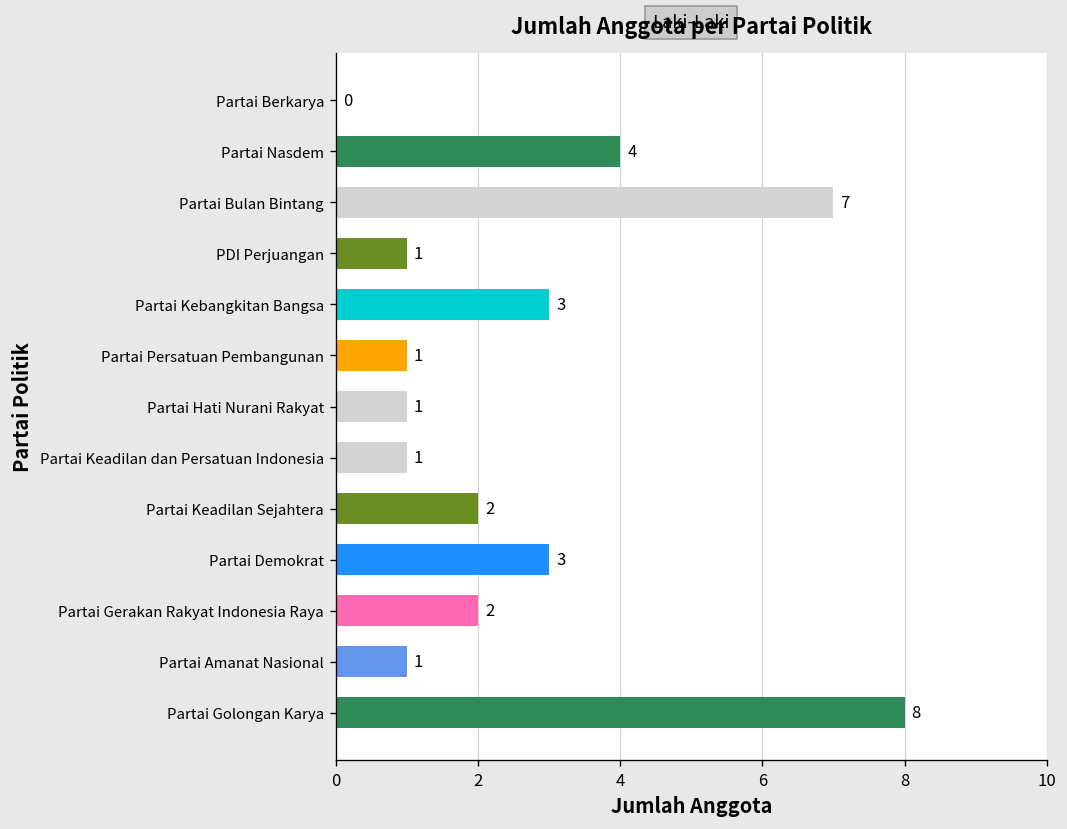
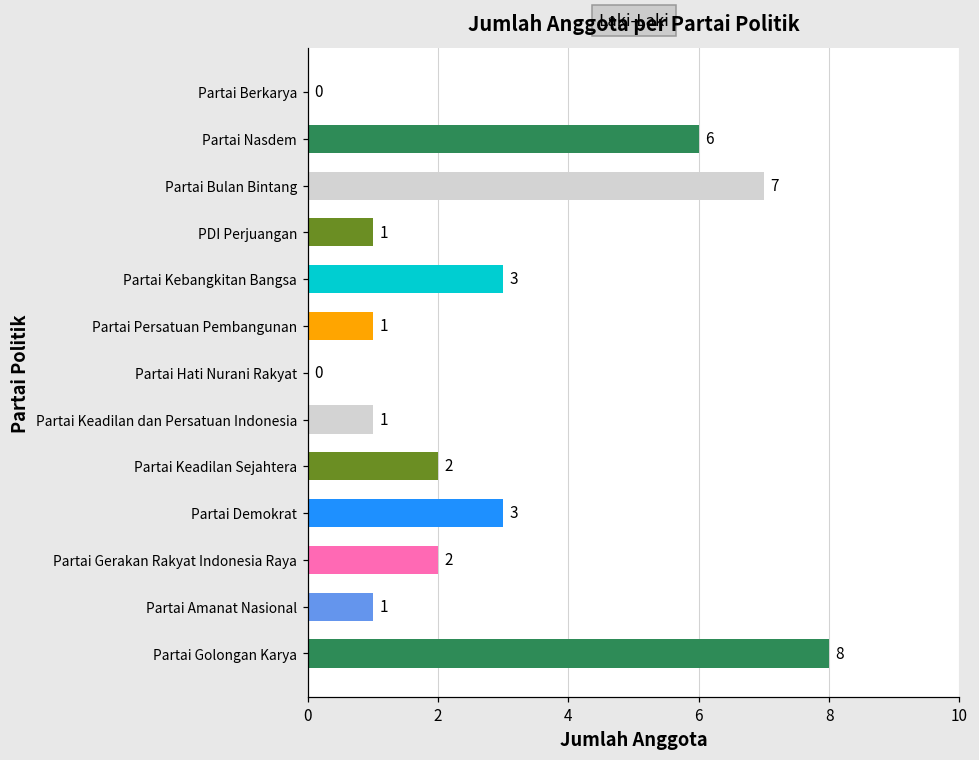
  {
    "Partai Berkarya": 0,
-   "Partai Nasdem": 4,
+   "Partai Nasdem": 6,
    "Partai Bulan Bintang": 7,
    "PDI Perjuangan": 1,
    "Partai Kebangkitan Bangsa": 3,
    "Partai Persatuan Pembangunan": 1,
-   "Partai Hati Nurani Rakyat": 1,
+   "Partai Hati Nurani Rakyat": 0,
    "Partai Keadilan dan Persatuan Indonesia": 1,
    "Partai Keadilan Sejahtera": 2,
    "Partai Demokrat": 3,
    "Partai Gerakan Rakyat Indonesia Raya": 2,
    "Partai Amanat Nasional": 1,
    "Partai Golongan Karya": 8
  }
